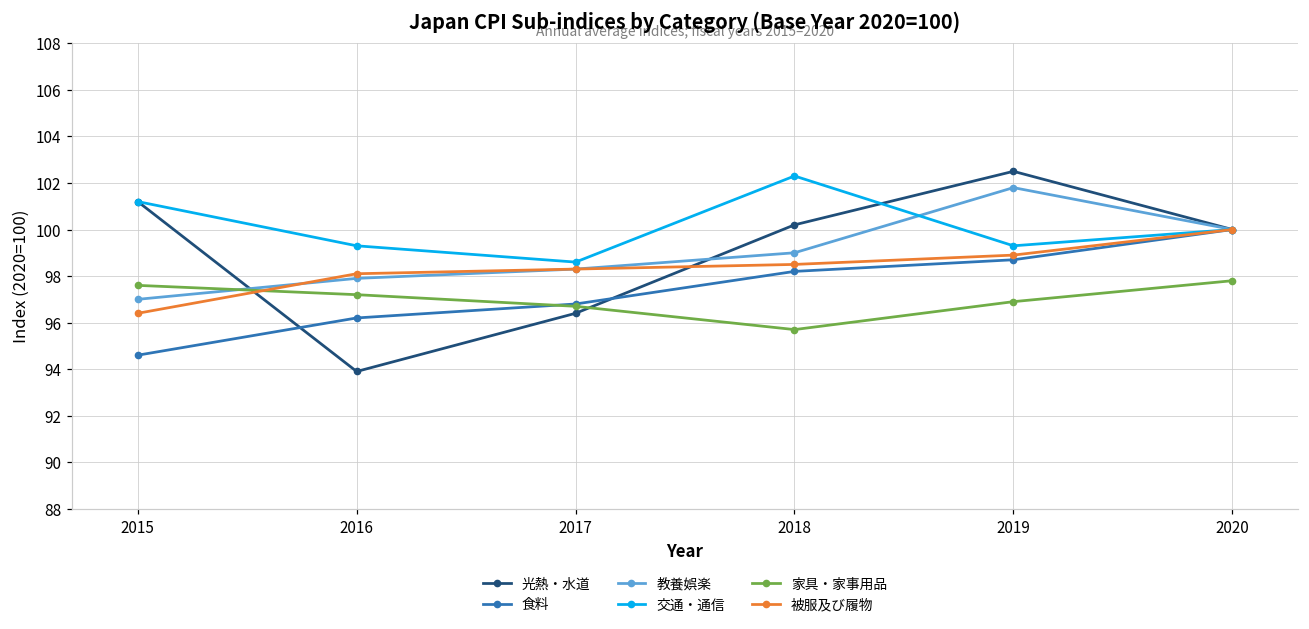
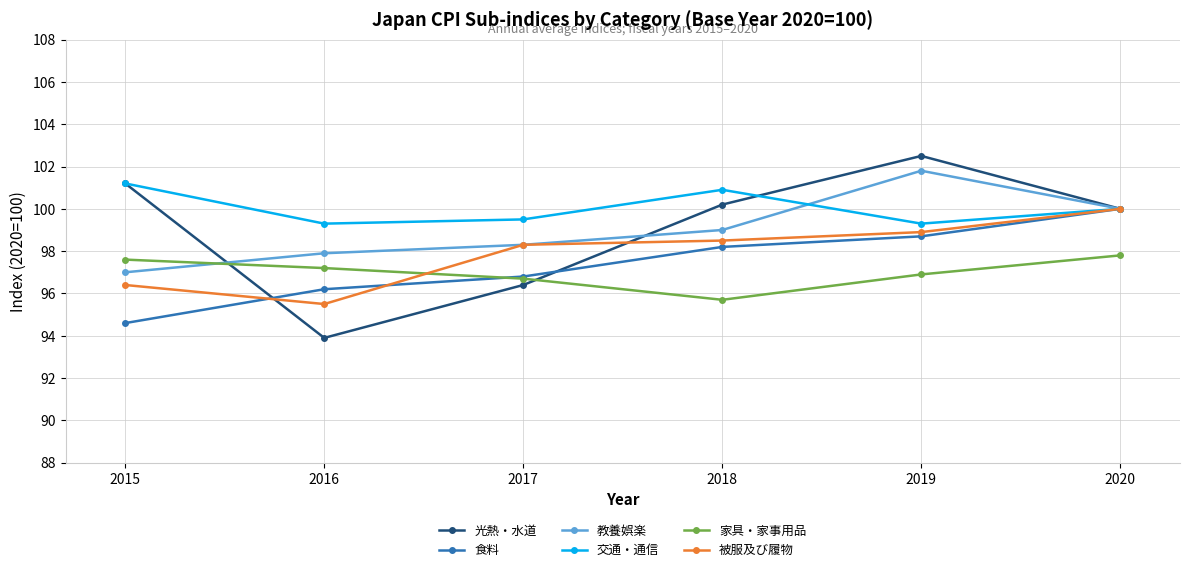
  {
    "光熱・水道": {
      "2016": 93.9,
      "2017": 96.4,
      "2018": 100.2,
      "2019": 102.5
    },
    "食料": {
      "2015": 94.6,
      "2016": 96.2,
      "2018": 98.2,
      "2019": 98.7
    },
    "教養娯楽": {
      "2015": 97.0,
      "2016": 97.9,
      "2018": 99.0,
      "2019": 101.8
    },
    "交通・通信": {
      "2016": 99.3,
-     "2017": 98.6,
-     "2018": 102.3,
+     "2017": 99.5,
+     "2018": 100.9,
      "2019": 99.3
    },
    "家具・家事用品": {
      "2015": 97.6,
      "2016": 97.2,
      "2018": 95.7,
      "2019": 96.9,
      "2020": 97.8
    },
    "被服及び履物": {
      "2015": 96.4,
-     "2016": 98.1,
+     "2016": 95.5,
      "2018": 98.5,
      "2019": 98.9
    }
  }
